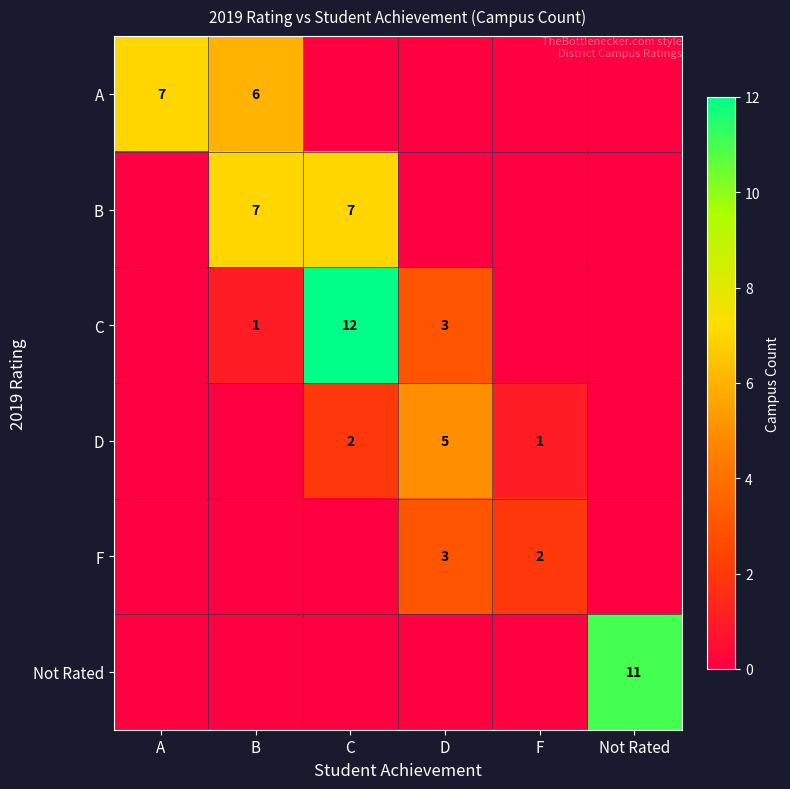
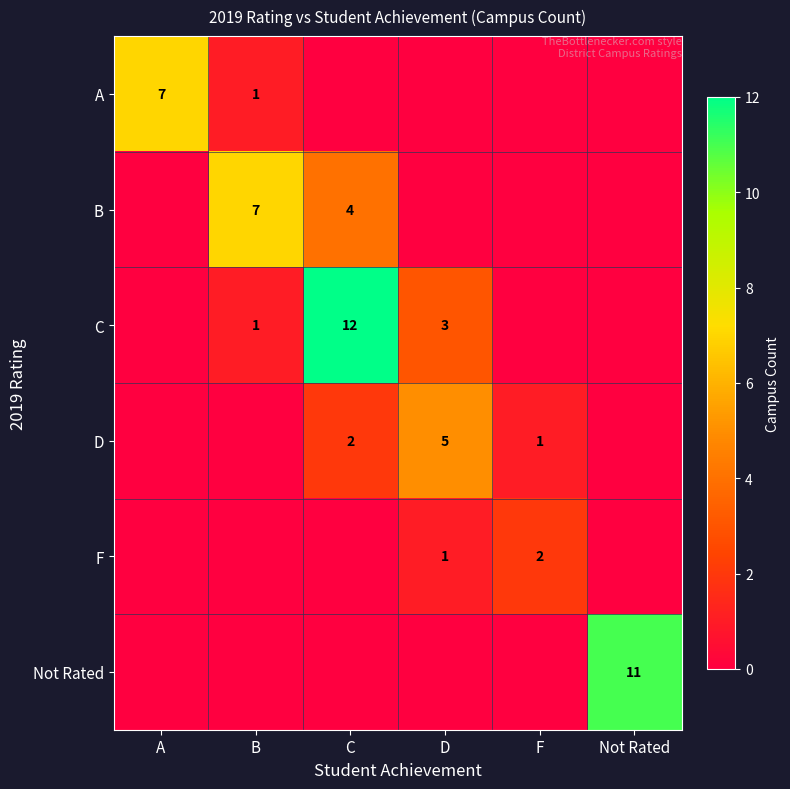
  {
    "A": {
      "A": 7,
-     "B": 6
+     "B": 1
    },
    "B": {
      "B": 7,
-     "C": 7
+     "C": 4
    },
    "C": {
      "B": 1,
      "C": 12,
      "D": 3
    },
    "D": {
      "C": 2,
      "D": 5,
      "F": 1
    },
    "F": {
-     "D": 3,
+     "D": 1,
      "F": 2
    },
    "Not Rated": {
      "Not Rated": 11
    }
  }
